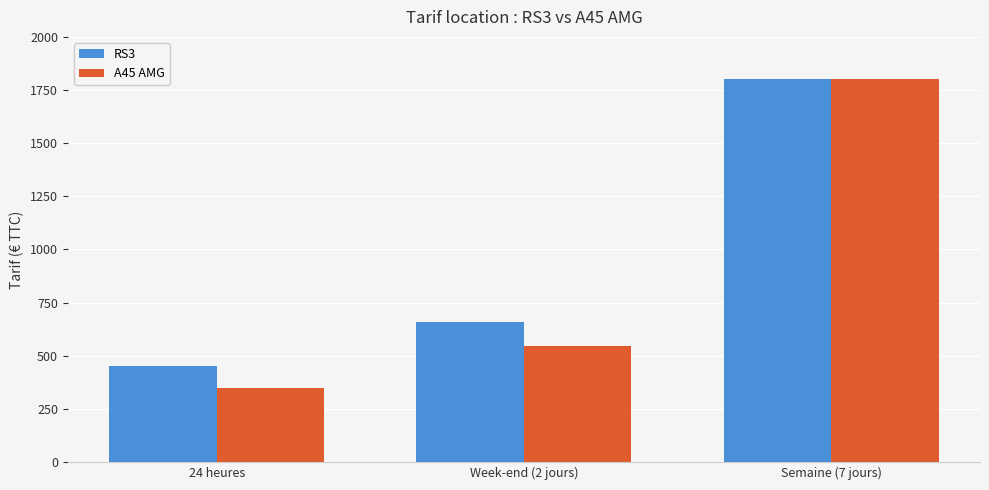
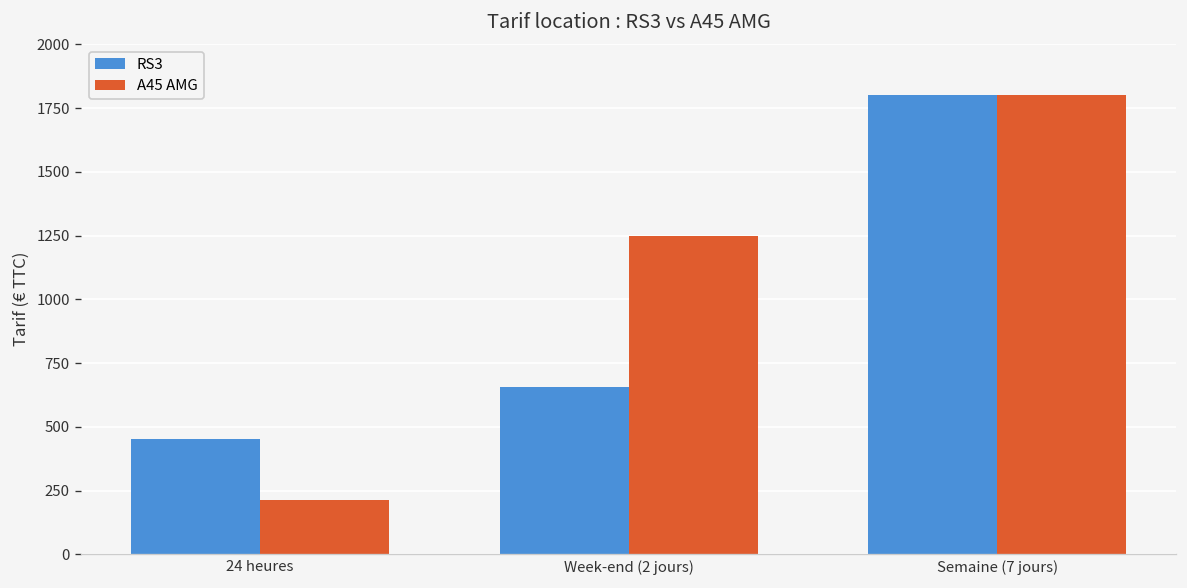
  {
    "RS3": {
      "24 heures": 450,
      "Week-end (2 jours)": 660,
      "Semaine (7 jours)": 1800
    },
    "A45 AMG": {
-     "24 heures": 350,
-     "Week-end (2 jours)": 550,
+     "24 heures": 210,
+     "Week-end (2 jours)": 1250,
      "Semaine (7 jours)": 1800
    }
  }
